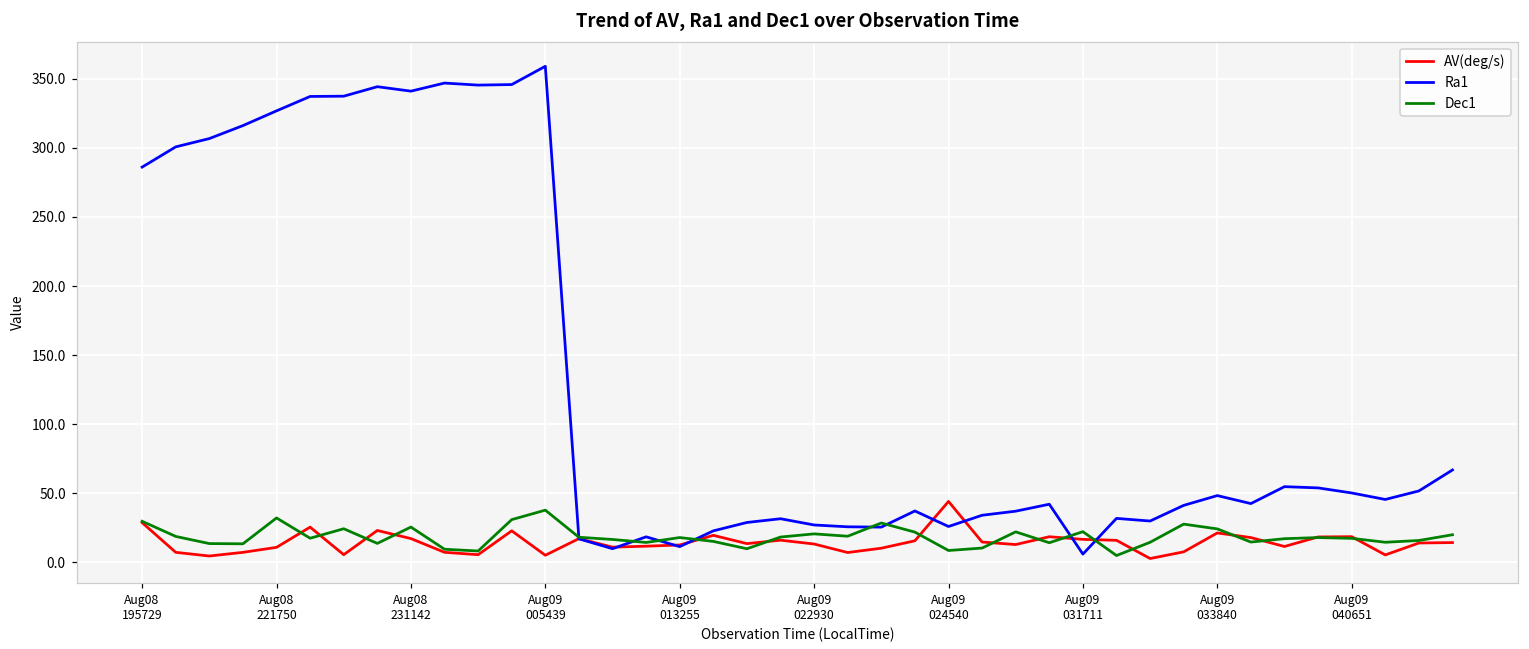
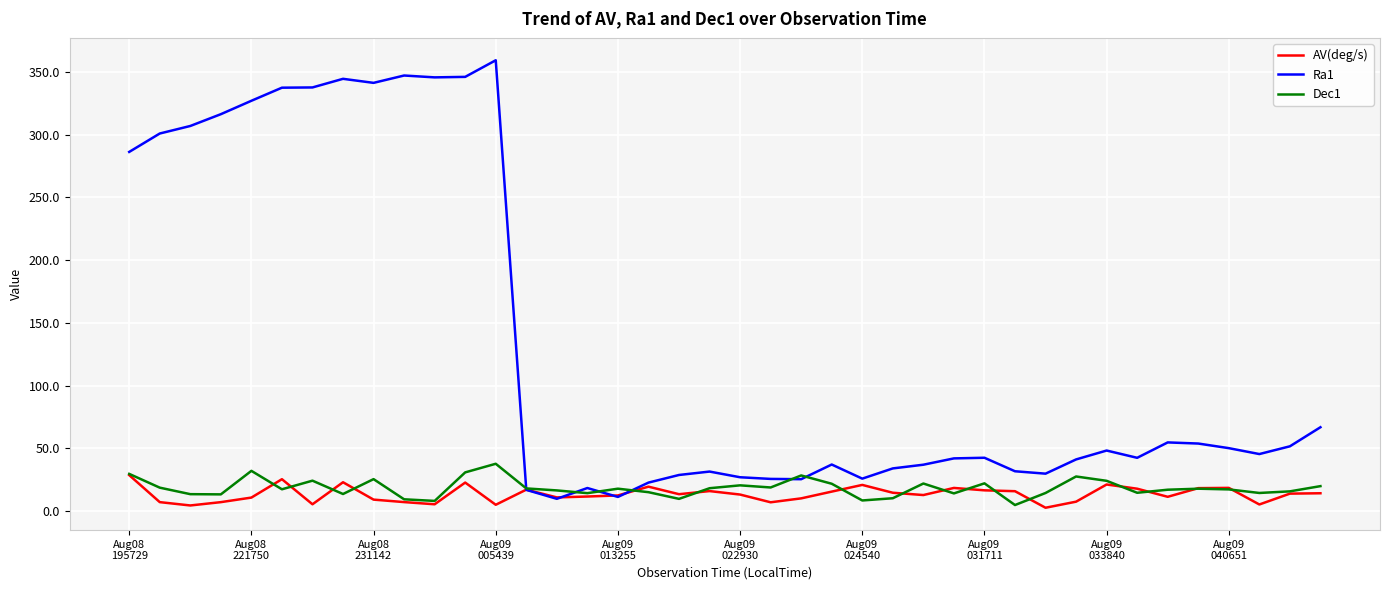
  {
    "AV(deg/s)": {
      "Aug08 221750": 11,
-     "Aug08 231142": 17,
+     "Aug08 231142": 9,
      "Aug09 005439": 5,
      "Aug09 022930": 13,
-     "Aug09 024540": 44,
+     "Aug09 024540": 21,
      "Aug09 031711": 16,
      "Aug09 033840": 21
    },
    "Ra1": {
      "Aug08 195729": 286,
      "Aug08 221750": 327,
      "Aug08 231142": 341,
      "Aug09 005439": 359,
      "Aug09 022930": 27,
      "Aug09 024540": 26,
-     "Aug09 031711": 6,
+     "Aug09 031711": 42,
      "Aug09 033840": 48,
      "Aug09 040651": 50
    },
    "Dec1": {
      "Aug08 221750": 32,
      "Aug08 231142": 25,
      "Aug09 005439": 38,
      "Aug09 013255": 18,
      "Aug09 022930": 20,
      "Aug09 024540": 8,
      "Aug09 031711": 22,
      "Aug09 033840": 24
    }
  }
